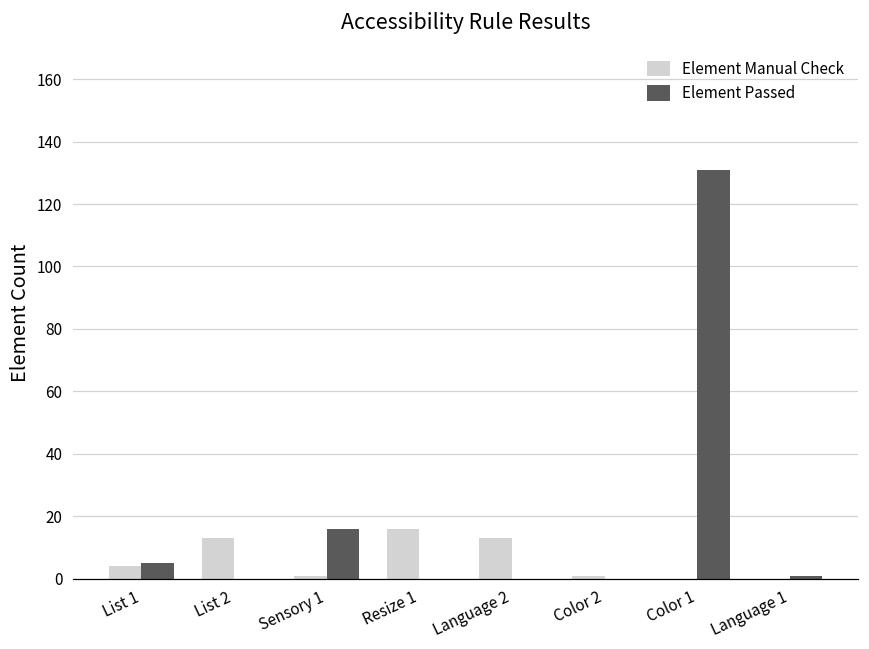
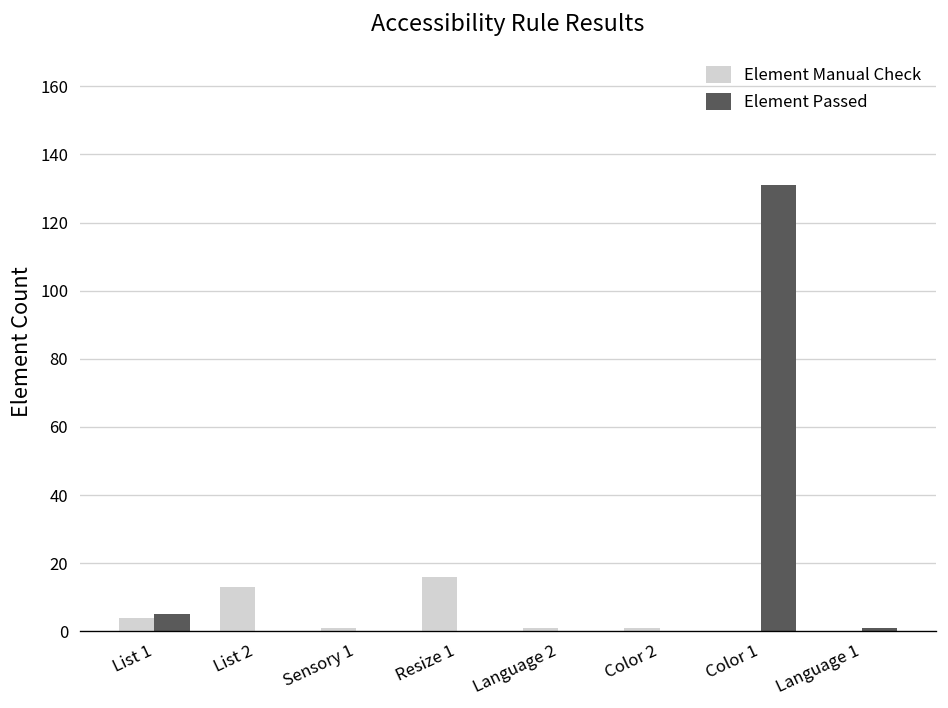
  {
    "Element Manual Check": {
      "List 1": 4,
      "List 2": 13,
      "Sensory 1": 1,
      "Resize 1": 16,
-     "Language 2": 13,
+     "Language 2": 1,
      "Color 2": 1,
      "Color 1": 0,
      "Language 1": 0
    },
    "Element Passed": {
      "List 1": 5,
      "List 2": 0,
-     "Sensory 1": 16,
+     "Sensory 1": 0,
      "Resize 1": 0,
      "Language 2": 0,
      "Color 2": 0,
      "Color 1": 131,
      "Language 1": 1
    }
  }
